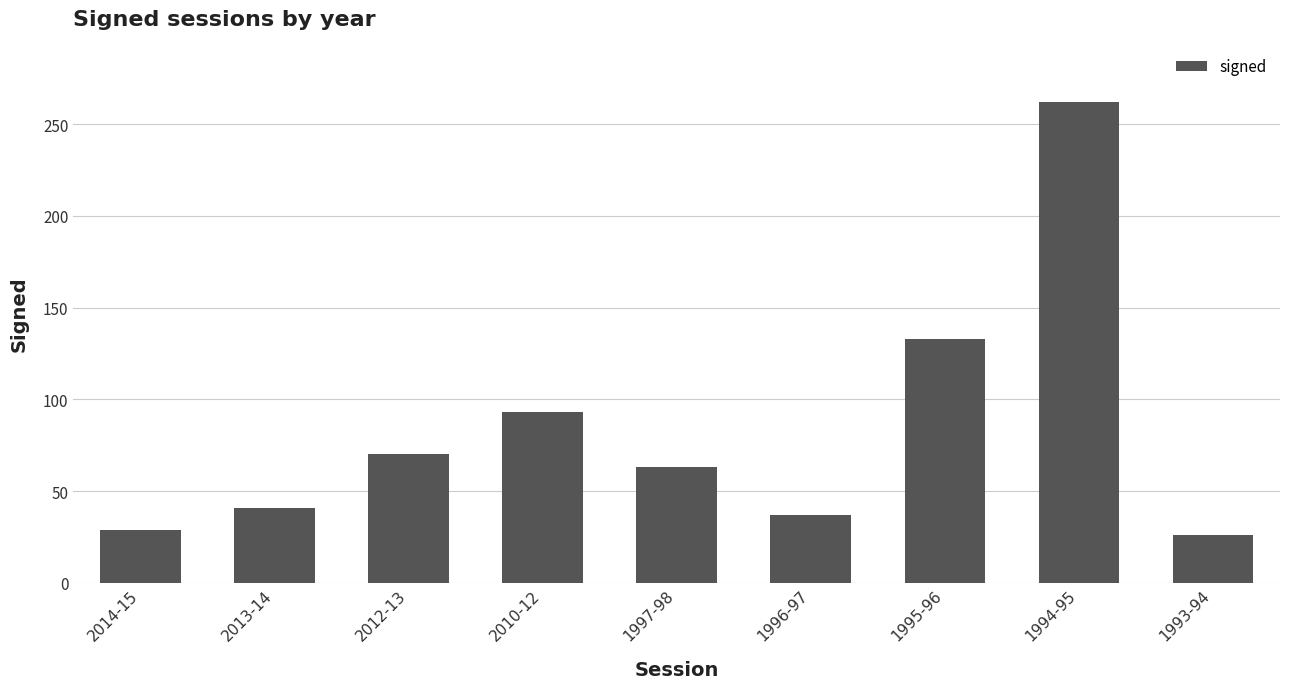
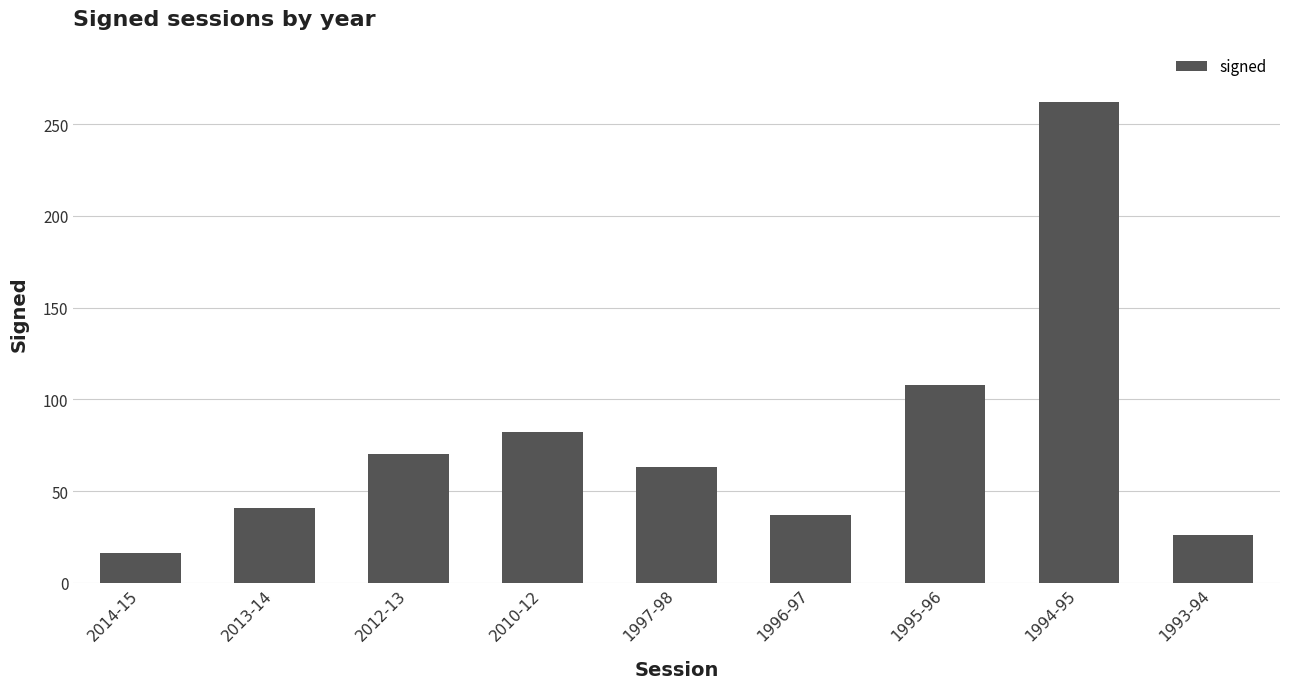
  {
-   "2014-15": 29,
+   "2014-15": 16,
    "2013-14": 41,
    "2012-13": 70,
-   "2010-12": 93,
+   "2010-12": 82,
    "1997-98": 63,
    "1996-97": 37,
-   "1995-96": 133,
+   "1995-96": 108,
    "1994-95": 262,
    "1993-94": 26
  }
